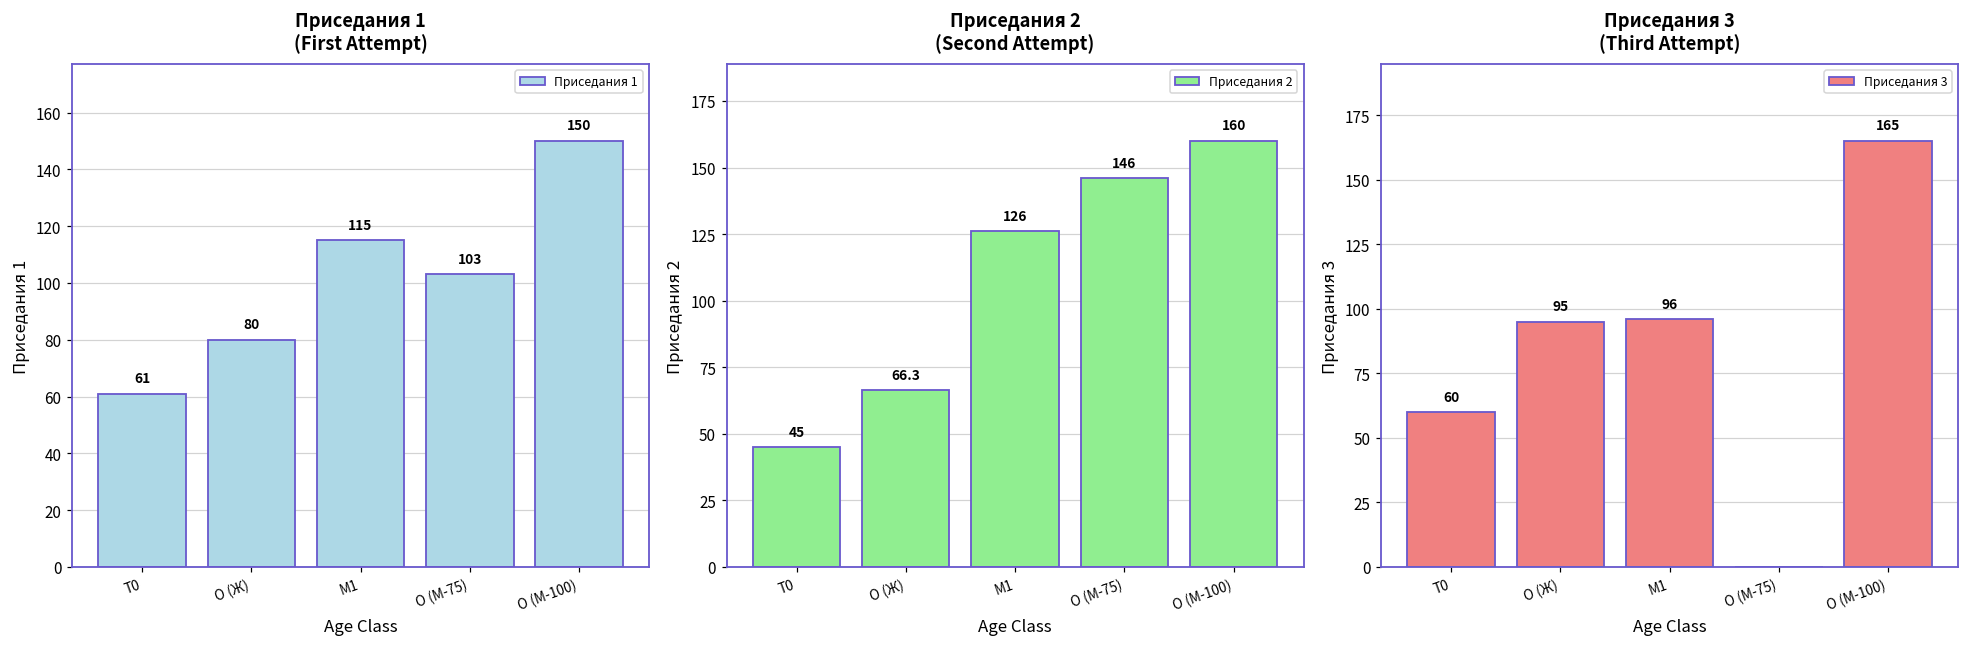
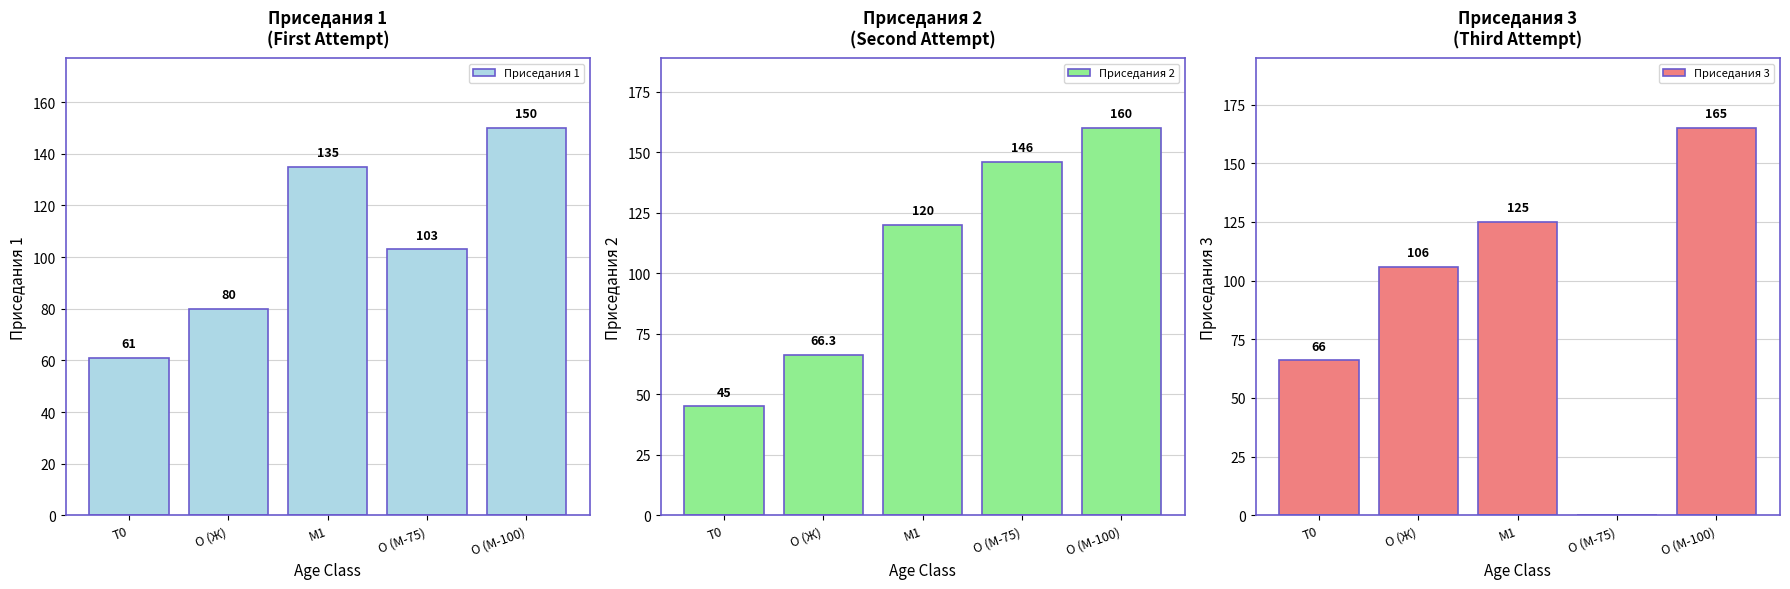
  {
    "Приседания 1 (First Attempt)": {
      "T0": 61,
      "O (Ж)": 80,
-     "M1": 115,
+     "M1": 135,
      "O (М-75)": 103,
      "O (М-100)": 150
    },
    "Приседания 2 (Second Attempt)": {
      "T0": 45,
      "O (Ж)": 66.3,
-     "M1": 126,
+     "M1": 120,
      "O (М-75)": 146,
      "O (М-100)": 160
    },
    "Приседания 3 (Third Attempt)": {
-     "T0": 60,
-     "O (Ж)": 95,
-     "M1": 96,
+     "T0": 66,
+     "O (Ж)": 106,
+     "M1": 125,
      "O (М-100)": 165
    }
  }
